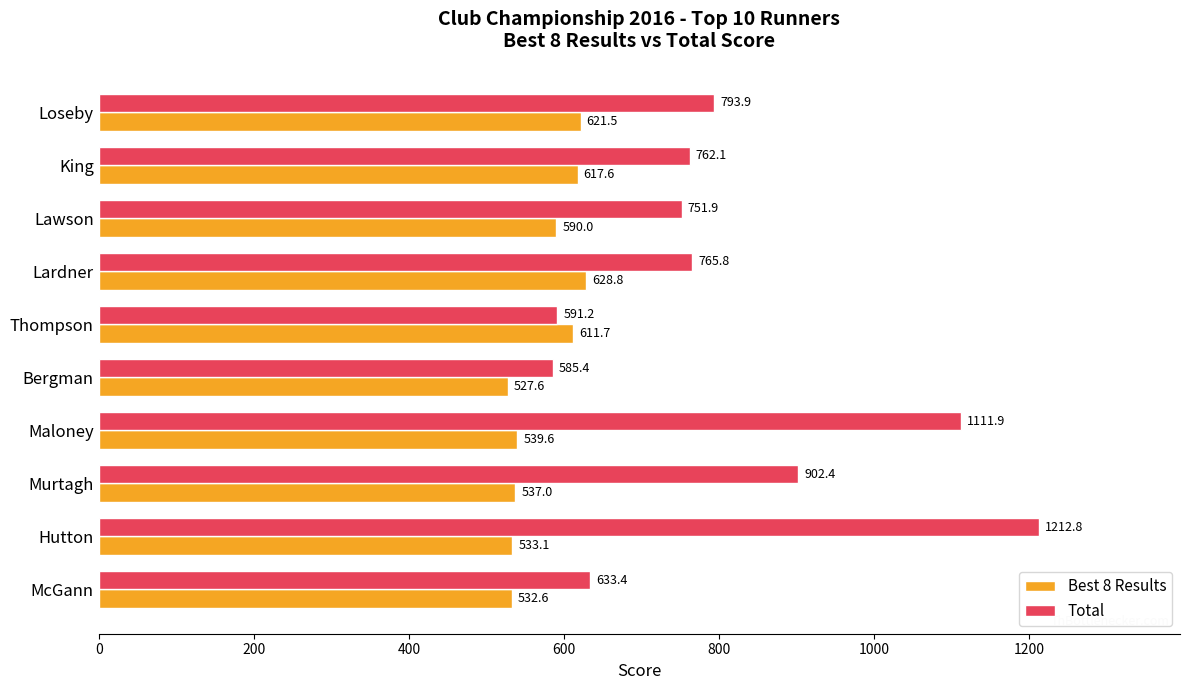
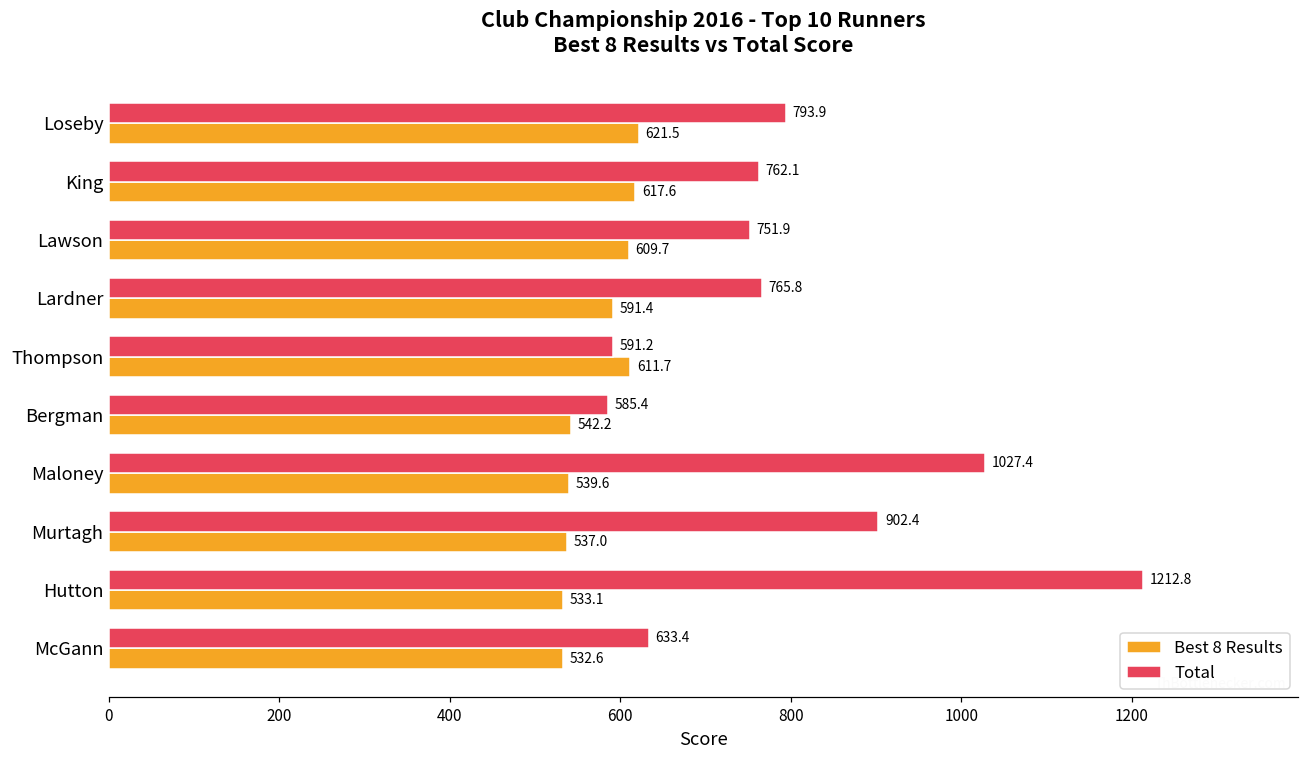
  {
    "Best 8 Results": {
      "Loseby": 621.5,
      "King": 617.6,
-     "Lawson": 590.0,
-     "Lardner": 628.8,
+     "Lawson": 609.7,
+     "Lardner": 591.4,
      "Thompson": 611.7,
-     "Bergman": 527.6,
+     "Bergman": 542.2,
      "Maloney": 539.6,
      "Murtagh": 537.0,
      "Hutton": 533.1,
      "McGann": 532.6
    },
    "Total": {
      "Loseby": 793.9,
      "King": 762.1,
      "Lawson": 751.9,
      "Lardner": 765.8,
      "Thompson": 591.2,
      "Bergman": 585.4,
-     "Maloney": 1111.9,
+     "Maloney": 1027.4,
      "Murtagh": 902.4,
      "Hutton": 1212.8,
      "McGann": 633.4
    }
  }
